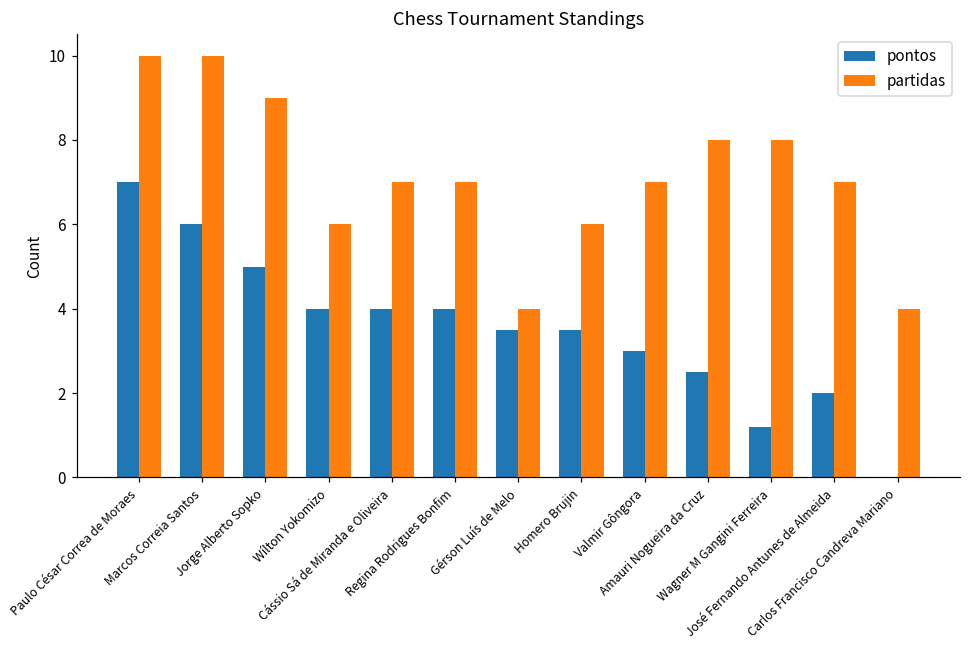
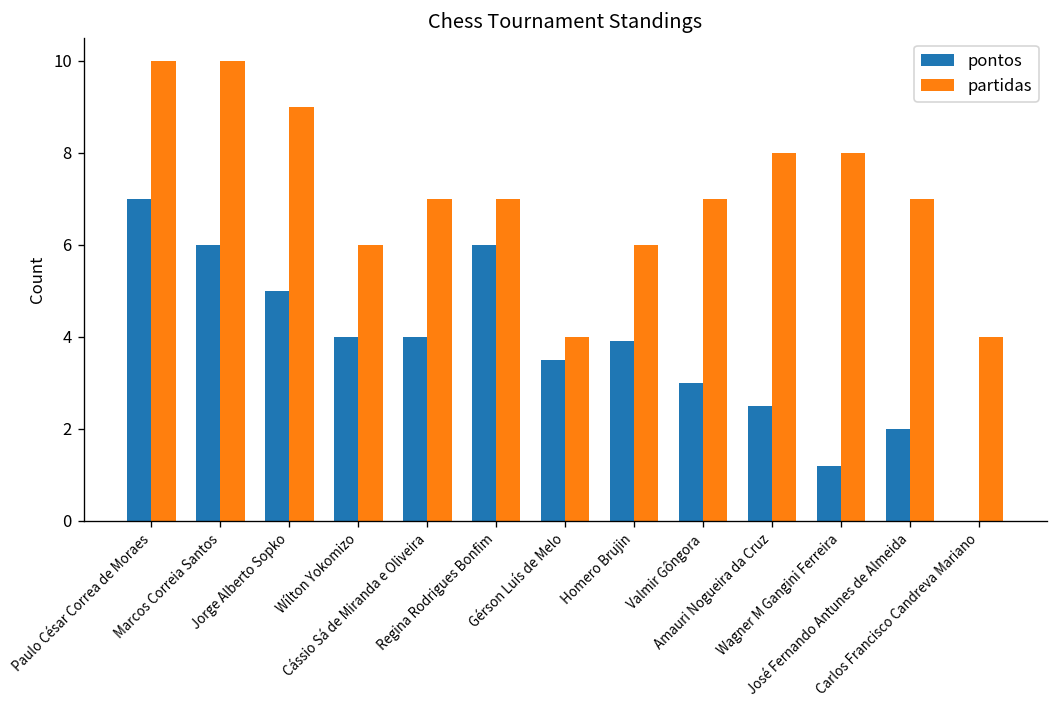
  {
    "pontos": {
      "Paulo César Correa de Moraes": 7.0,
      "Marcos Correia Santos": 6.0,
      "Jorge Alberto Sopko": 5.0,
      "Wílton Yokomizo": 4.0,
      "Cássio Sá de Miranda e Oliveira": 4.0,
-     "Regina Rodrigues Bonfim": 4,
+     "Regina Rodrigues Bonfim": 6,
      "Gérson Luís de Melo": 3.5,
-     "Homero Brujin": 3.5,
+     "Homero Brujin": 3.9,
      "Valmir Gôngora": 3.0,
      "Amauri Nogueira da Cruz": 2.5,
      "Wagner M Gangini Ferreira": 1.2,
      "José Fernando Antunes de Almeida": 2.0,
      "Carlos Francisco Candreva Mariano": 0.0
    },
    "partidas": {
      "Paulo César Correa de Moraes": 10.0,
      "Marcos Correia Santos": 10.0,
      "Jorge Alberto Sopko": 9.0,
      "Wílton Yokomizo": 6.0,
      "Cássio Sá de Miranda e Oliveira": 7.0,
      "Regina Rodrigues Bonfim": 7.0,
      "Gérson Luís de Melo": 4.0,
      "Homero Brujin": 6.0,
      "Valmir Gôngora": 7.0,
      "Amauri Nogueira da Cruz": 8.0,
      "Wagner M Gangini Ferreira": 8.0,
      "José Fernando Antunes de Almeida": 7.0,
      "Carlos Francisco Candreva Mariano": 4.0
    }
  }
